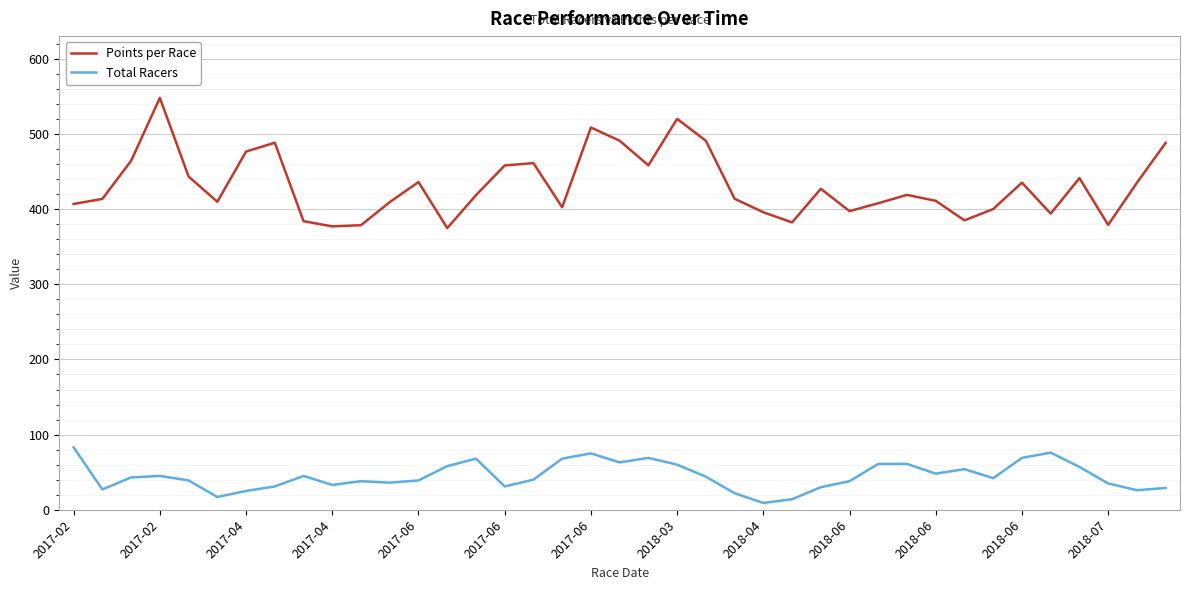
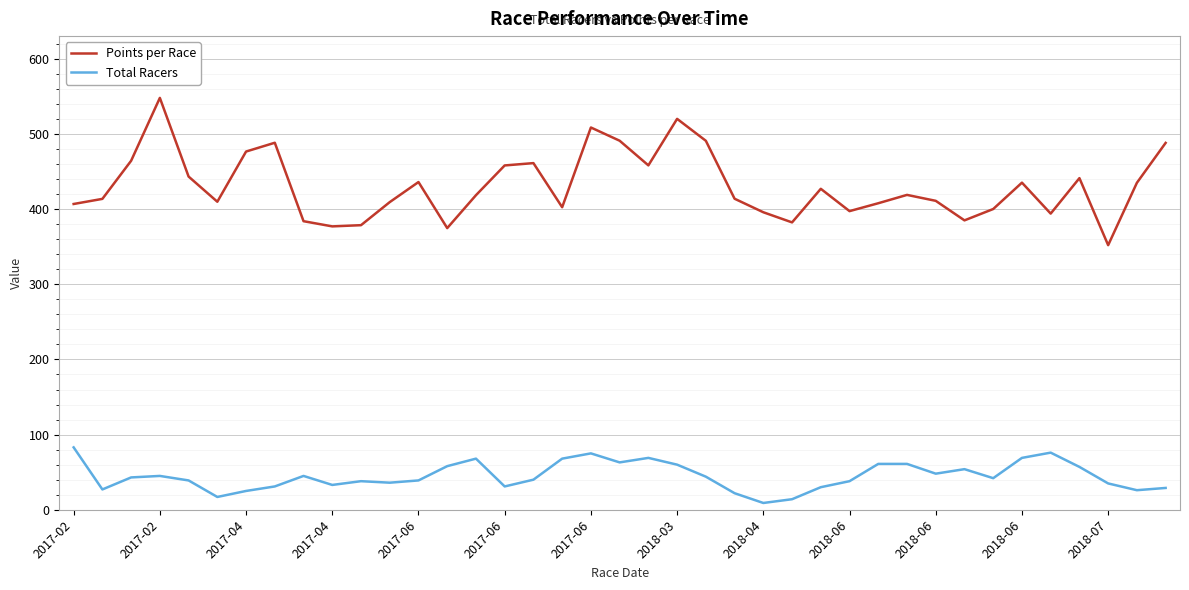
  {
    "Points per Race": {
      "2018-03": 520,
      "2018-04": 400,
-     "2018-07": 380
+     "2018-07": 350
    },
    "Total Racers": {
      "2018-03": 60,
      "2018-04": 10,
      "2018-07": 40
    }
  }
